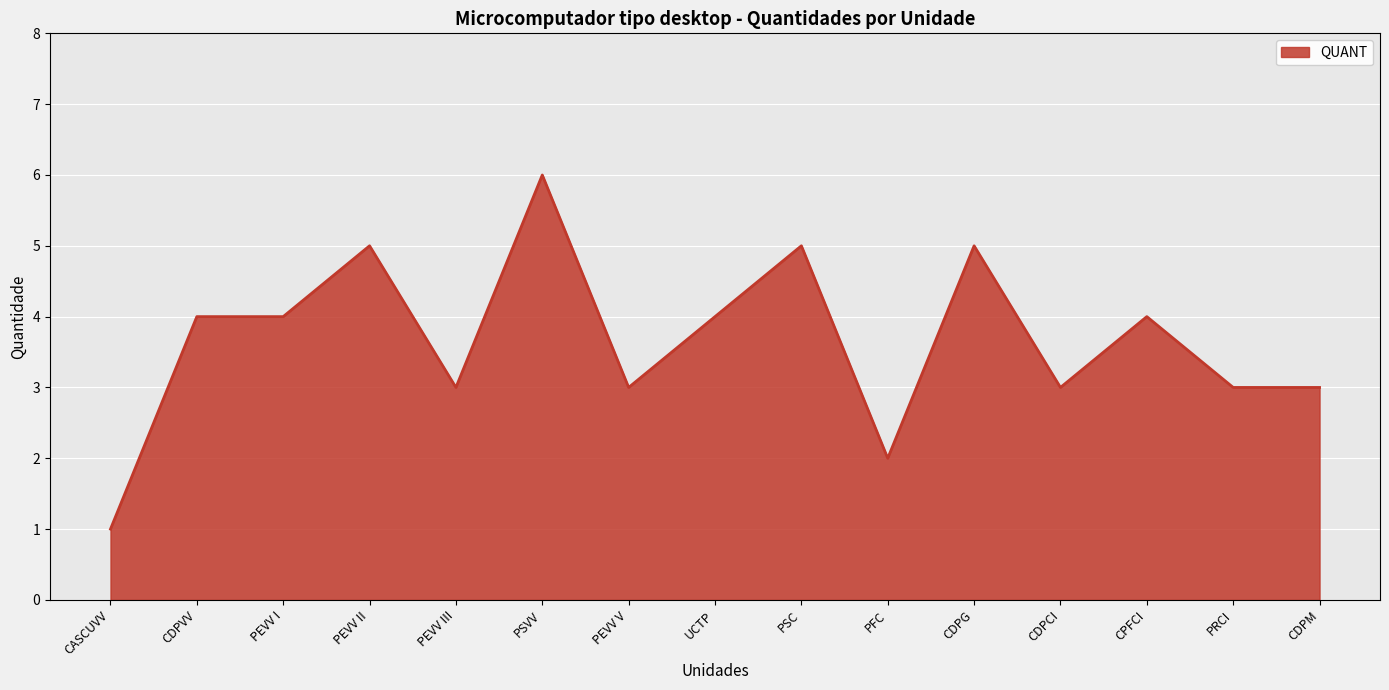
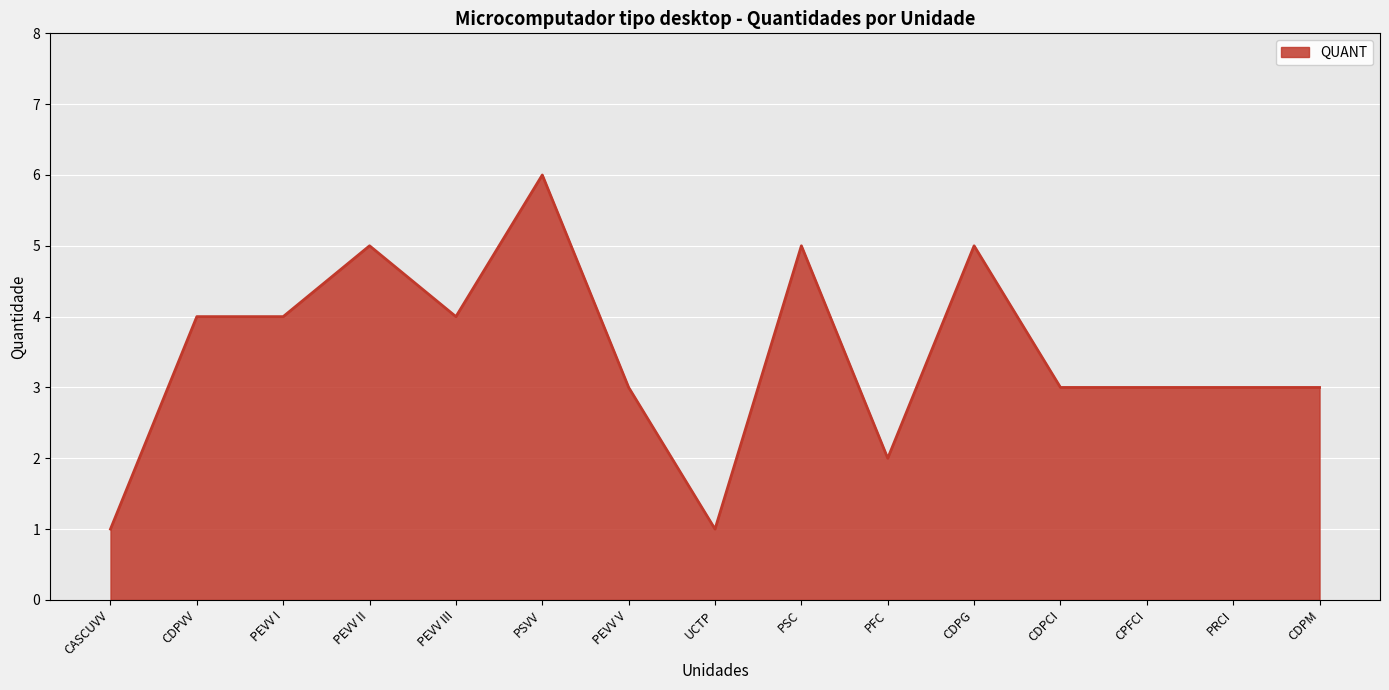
  {
    "CASCUVV": 1,
    "CDPVV": 4,
    "PEVV I": 4,
    "PEVV II": 5,
-   "PEVV III": 3,
+   "PEVV III": 4,
    "PSVV": 6,
    "PEVV V": 3,
-   "UCTP": 4,
+   "UCTP": 1,
    "PSC": 5,
    "PFC": 2,
    "CDPG": 5,
    "CDPCI": 3,
-   "CPFCI": 4,
+   "CPFCI": 3,
    "PRCI": 3,
    "CDPM": 3
  }
